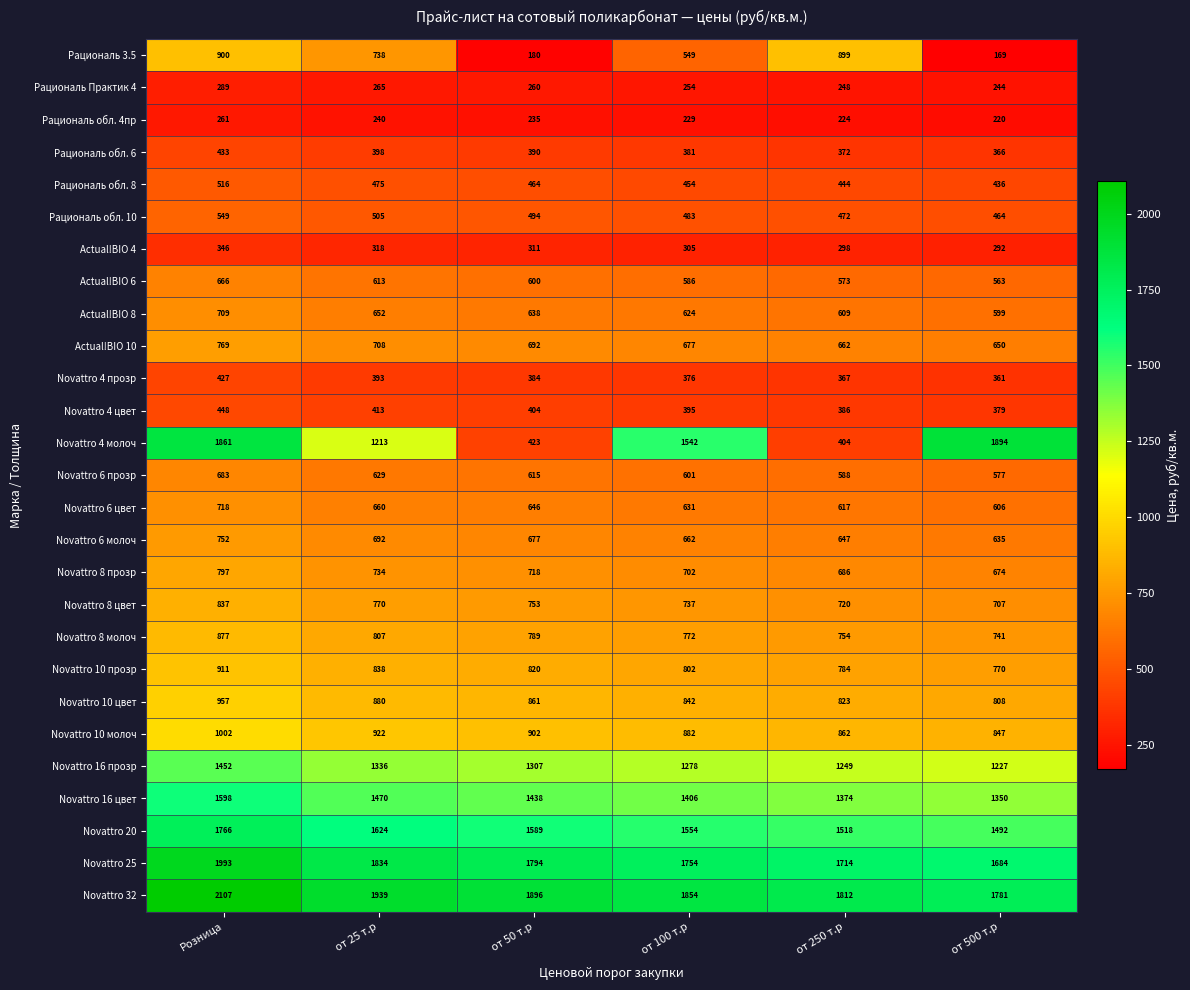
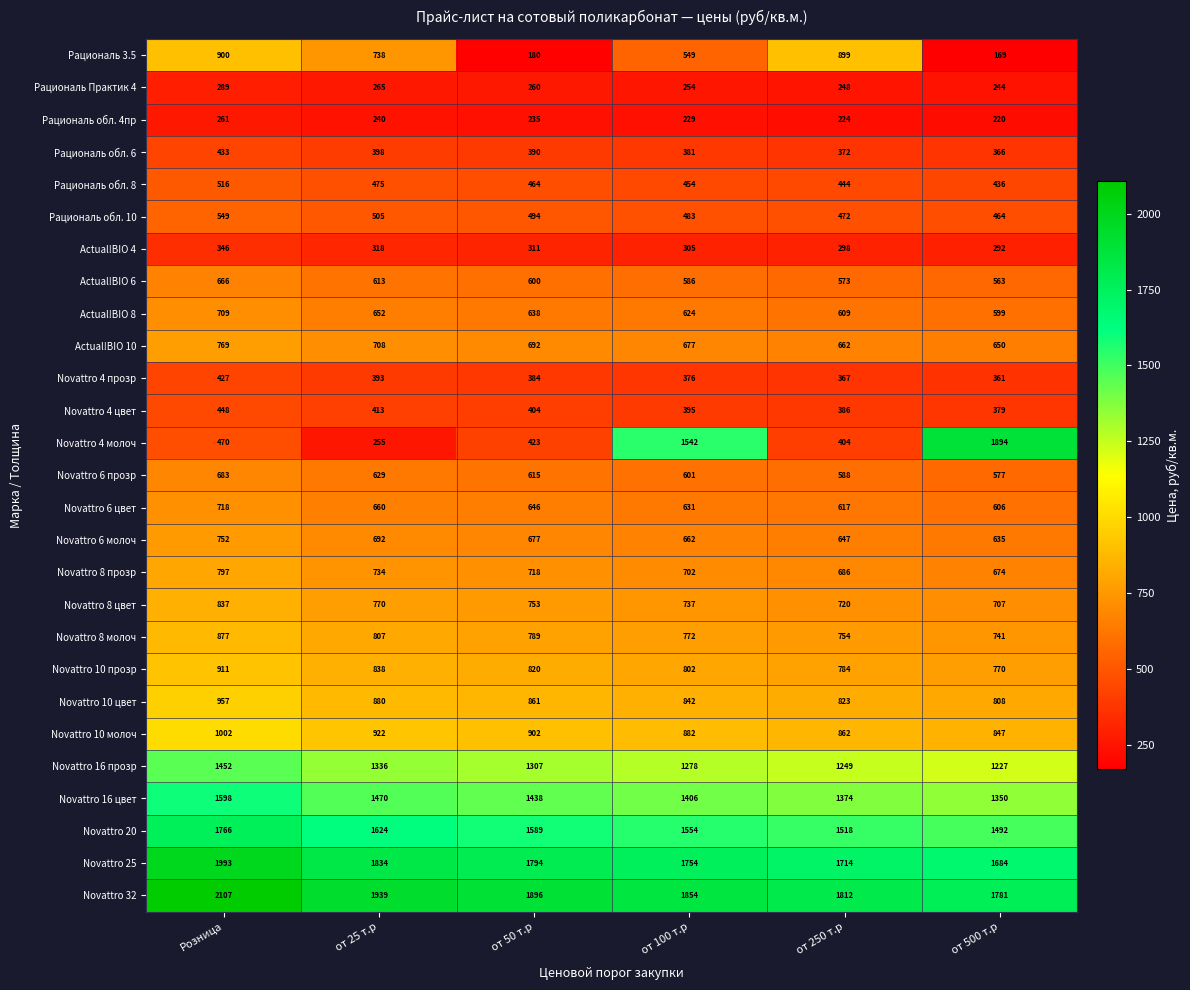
  {
    "Рациональ 3.5": {
      "Розница": 900,
      "от 25 т.р": 738,
      "от 50 т.р": 180,
      "от 100 т.р": 549,
      "от 250 т.р": 899,
      "от 500 т.р": 169
    },
    "Рациональ Практик 4": {
      "Розница": 289,
      "от 25 т.р": 265,
      "от 50 т.р": 260,
      "от 100 т.р": 254,
      "от 250 т.р": 248,
      "от 500 т.р": 244
    },
    "Рациональ обл. 4пр": {
      "Розница": 261,
      "от 25 т.р": 240,
      "от 50 т.р": 235,
      "от 100 т.р": 229,
      "от 250 т.р": 224,
      "от 500 т.р": 220
    },
    "Рациональ обл. 6": {
      "Розница": 433,
      "от 25 т.р": 398,
      "от 50 т.р": 390,
      "от 100 т.р": 381,
      "от 250 т.р": 372,
      "от 500 т.р": 366
    },
    "Рациональ обл. 8": {
      "Розница": 516,
      "от 25 т.р": 475,
      "от 50 т.р": 464,
      "от 100 т.р": 454,
      "от 250 т.р": 444,
      "от 500 т.р": 436
    },
    "Рациональ обл. 10": {
      "Розница": 549,
      "от 25 т.р": 505,
      "от 50 т.р": 494,
      "от 100 т.р": 483,
      "от 250 т.р": 472,
      "от 500 т.р": 464
    },
    "Actual!BIO 4": {
      "Розница": 346,
      "от 25 т.р": 318,
      "от 50 т.р": 311,
      "от 100 т.р": 305,
      "от 250 т.р": 298,
      "от 500 т.р": 292
    },
    "Actual!BIO 6": {
      "Розница": 666,
      "от 25 т.р": 613,
      "от 50 т.р": 600,
      "от 100 т.р": 586,
      "от 250 т.р": 573,
      "от 500 т.р": 563
    },
    "Actual!BIO 8": {
      "Розница": 709,
      "от 25 т.р": 652,
      "от 50 т.р": 638,
      "от 100 т.р": 624,
      "от 250 т.р": 609,
      "от 500 т.р": 599
    },
    "Actual!BIO 10": {
      "Розница": 769,
      "от 25 т.р": 708,
      "от 50 т.р": 692,
      "от 100 т.р": 677,
      "от 250 т.р": 662,
      "от 500 т.р": 650
    },
    "Novattro 4 прозр": {
      "Розница": 427,
      "от 25 т.р": 393,
      "от 50 т.р": 384,
      "от 100 т.р": 376,
      "от 250 т.р": 367,
      "от 500 т.р": 361
    },
    "Novattro 4 цвет": {
      "Розница": 448,
      "от 25 т.р": 413,
      "от 50 т.р": 404,
      "от 100 т.р": 395,
      "от 250 т.р": 386,
      "от 500 т.р": 379
    },
    "Novattro 4 молоч": {
-     "Розница": 1861,
-     "от 25 т.р": 1213,
+     "Розница": 470,
+     "от 25 т.р": 255,
      "от 50 т.р": 423,
      "от 100 т.р": 1542,
      "от 250 т.р": 404,
      "от 500 т.р": 1894
    },
    "Novattro 6 прозр": {
      "Розница": 683,
      "от 25 т.р": 629,
      "от 50 т.р": 615,
      "от 100 т.р": 601,
      "от 250 т.р": 588,
      "от 500 т.р": 577
    },
    "Novattro 6 цвет": {
      "Розница": 718,
      "от 25 т.р": 660,
      "от 50 т.р": 646,
      "от 100 т.р": 631,
      "от 250 т.р": 617,
      "от 500 т.р": 606
    },
    "Novattro 6 молоч": {
      "Розница": 752,
      "от 25 т.р": 692,
      "от 50 т.р": 677,
      "от 100 т.р": 662,
      "от 250 т.р": 647,
      "от 500 т.р": 635
    },
    "Novattro 8 прозр": {
      "Розница": 797,
      "от 25 т.р": 734,
      "от 50 т.р": 718,
      "от 100 т.р": 702,
      "от 250 т.р": 686,
      "от 500 т.р": 674
    },
    "Novattro 8 цвет": {
      "Розница": 837,
      "от 25 т.р": 770,
      "от 50 т.р": 753,
      "от 100 т.р": 737,
      "от 250 т.р": 720,
      "от 500 т.р": 707
    },
    "Novattro 8 молоч": {
      "Розница": 877,
      "от 25 т.р": 807,
      "от 50 т.р": 789,
      "от 100 т.р": 772,
      "от 250 т.р": 754,
      "от 500 т.р": 741
    },
    "Novattro 10 прозр": {
      "Розница": 911,
      "от 25 т.р": 838,
      "от 50 т.р": 820,
      "от 100 т.р": 802,
      "от 250 т.р": 784,
      "от 500 т.р": 770
    },
    "Novattro 10 цвет": {
      "Розница": 957,
      "от 25 т.р": 880,
      "от 50 т.р": 861,
      "от 100 т.р": 842,
      "от 250 т.р": 823,
      "от 500 т.р": 808
    },
    "Novattro 10 молоч": {
      "Розница": 1002,
      "от 25 т.р": 922,
      "от 50 т.р": 902,
      "от 100 т.р": 882,
      "от 250 т.р": 862,
      "от 500 т.р": 847
    },
    "Novattro 16 прозр": {
      "Розница": 1452,
      "от 25 т.р": 1336,
      "от 50 т.р": 1307,
      "от 100 т.р": 1278,
      "от 250 т.р": 1249,
      "от 500 т.р": 1227
    },
    "Novattro 16 цвет": {
      "Розница": 1598,
      "от 25 т.р": 1470,
      "от 50 т.р": 1438,
      "от 100 т.р": 1406,
      "от 250 т.р": 1374,
      "от 500 т.р": 1350
    },
    "Novattro 20": {
      "Розница": 1766,
      "от 25 т.р": 1624,
      "от 50 т.р": 1589,
      "от 100 т.р": 1554,
      "от 250 т.р": 1518,
      "от 500 т.р": 1492
    },
    "Novattro 25": {
      "Розница": 1993,
      "от 25 т.р": 1834,
      "от 50 т.р": 1794,
      "от 100 т.р": 1754,
      "от 250 т.р": 1714,
      "от 500 т.р": 1684
    },
    "Novattro 32": {
      "Розница": 2107,
      "от 25 т.р": 1939,
      "от 50 т.р": 1896,
      "от 100 т.р": 1854,
      "от 250 т.р": 1812,
      "от 500 т.р": 1781
    }
  }
